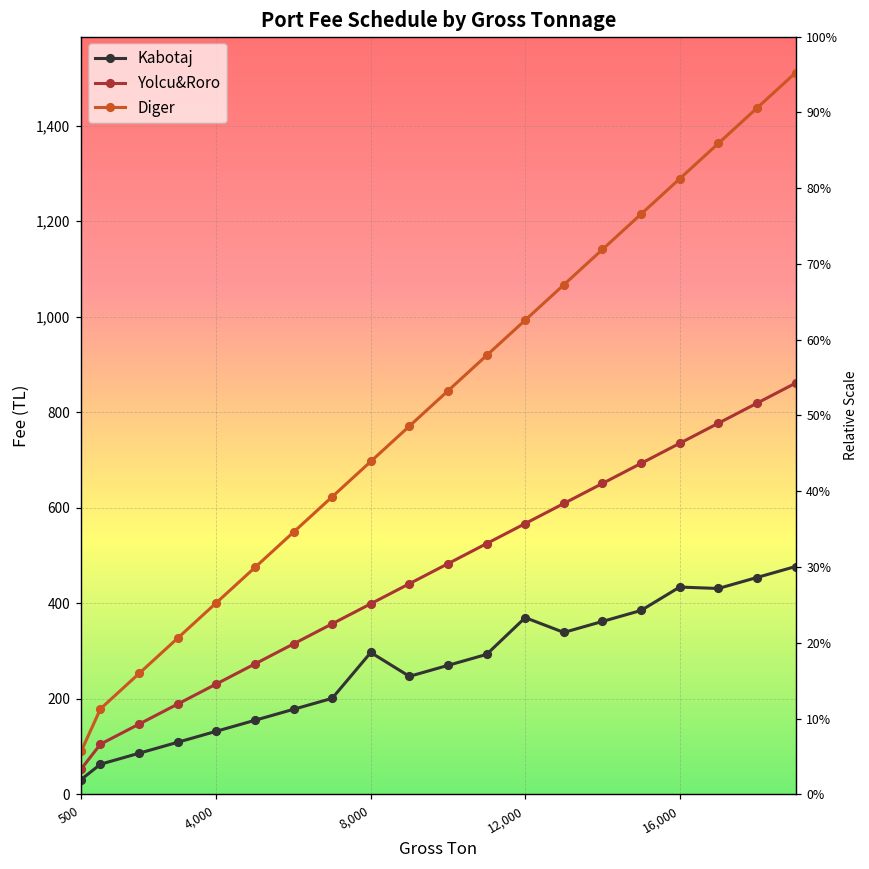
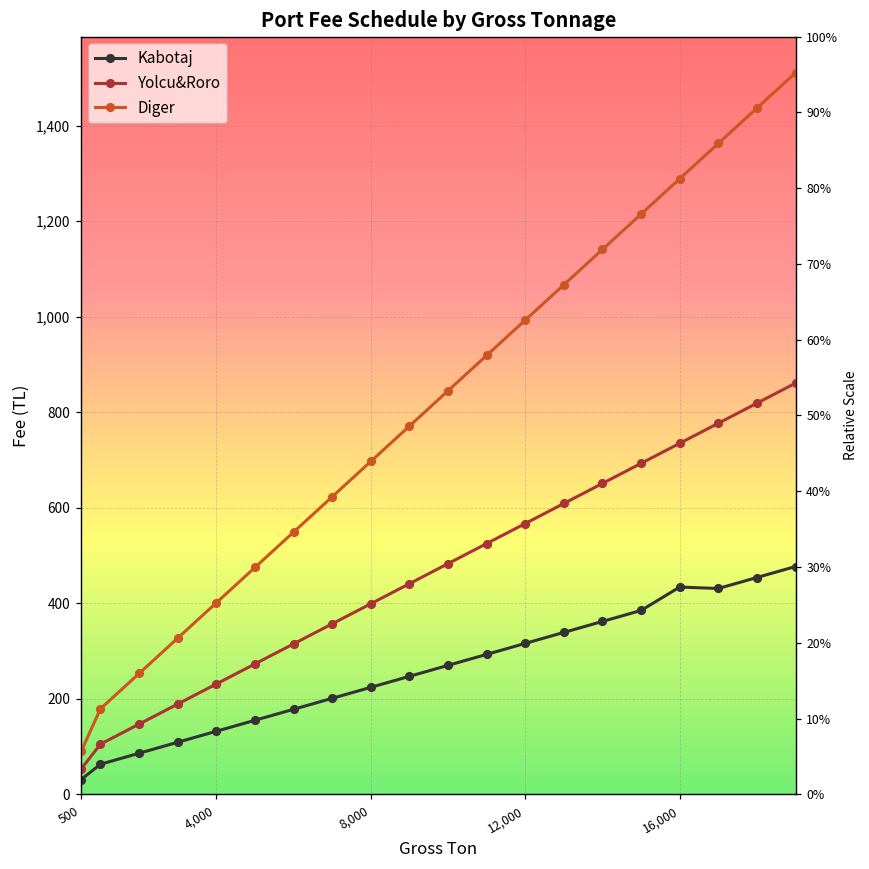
  {
    "Kabotaj": {
      "500": 30,
      "4,000": 130,
-     "8,000": 300,
-     "12,000": 370,
+     "8,000": 220,
+     "12,000": 320,
      "16,000": 430
    }
  }
